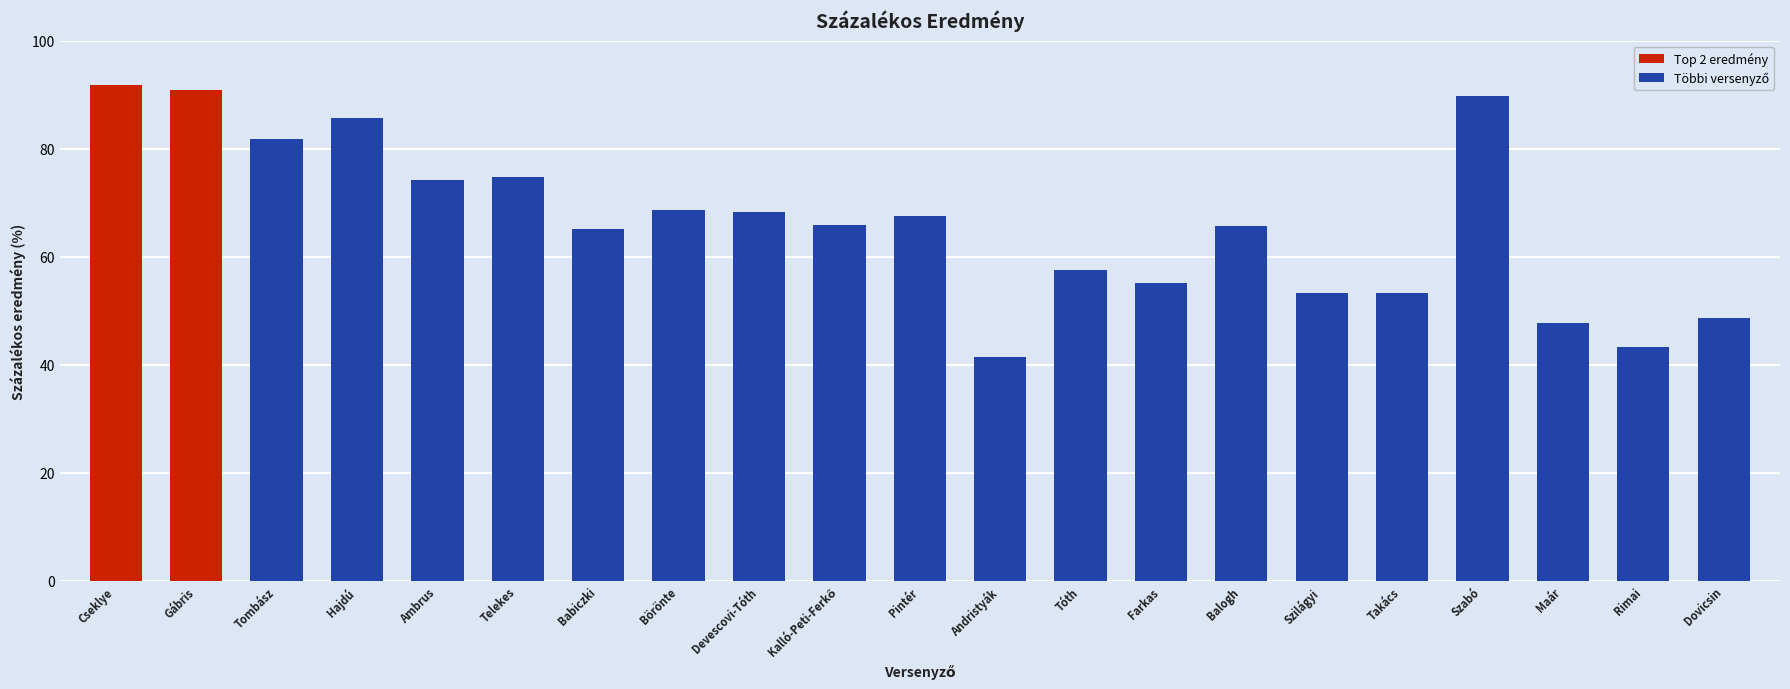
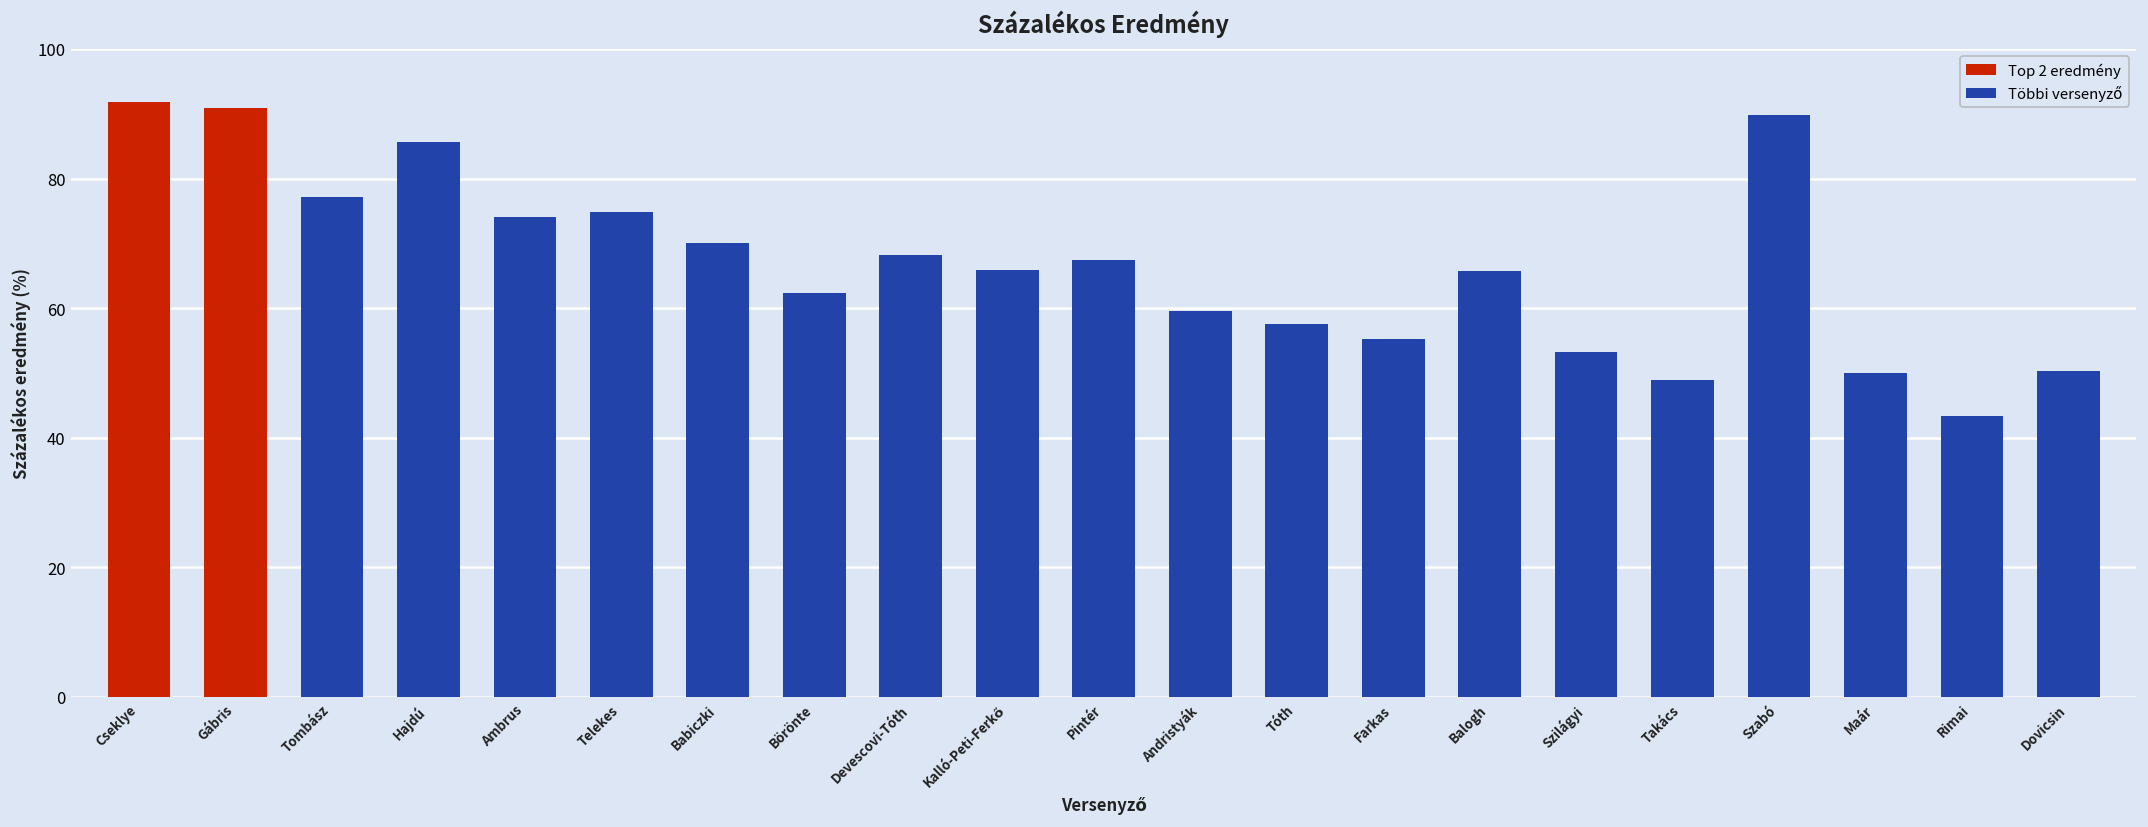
  {
    "Cseklye": 92,
    "Gábris": 91,
-   "Tombász": 82,
+   "Tombász": 77,
    "Hajdú": 86,
    "Ambrus": 74,
    "Telekes": 75,
-   "Babiczki": 65,
-   "Börönte": 69,
+   "Babiczki": 70,
+   "Börönte": 62,
    "Devescovi-Tóth": 68,
    "Kalló-Peti-Ferkő": 66,
    "Pintér": 68,
-   "Andristyák": 42,
+   "Andristyák": 60,
    "Tóth": 58,
    "Farkas": 55,
    "Balogh": 66,
    "Szilágyi": 53,
-   "Takács": 53,
+   "Takács": 49,
    "Szabó": 90,
-   "Maár": 48,
+   "Maár": 50,
    "Rimai": 43,
-   "Dovicsin": 49
+   "Dovicsin": 50
  }
